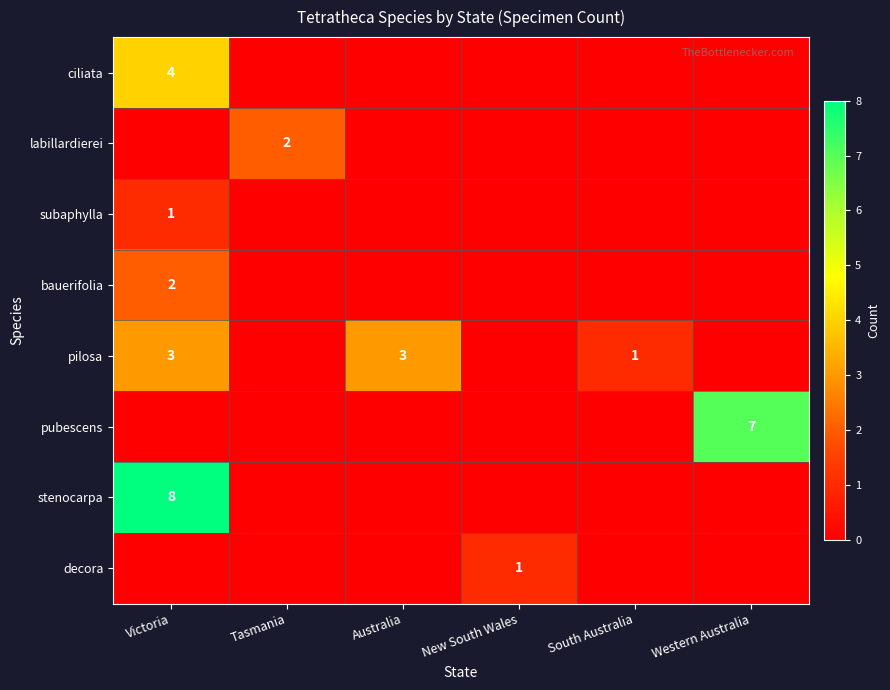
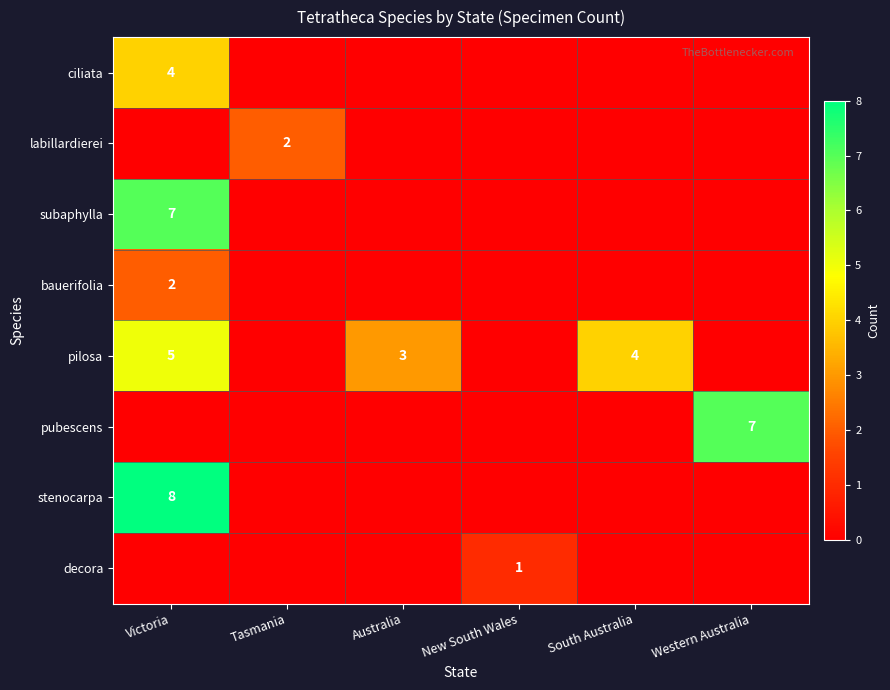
  {
    "ciliata": {
      "Victoria": 4
    },
    "labillardierei": {
      "Tasmania": 2
    },
    "subaphylla": {
-     "Victoria": 1
+     "Victoria": 7
    },
    "bauerifolia": {
      "Victoria": 2
    },
    "pilosa": {
-     "Victoria": 3,
+     "Victoria": 5,
      "Australia": 3,
-     "South Australia": 1
+     "South Australia": 4
    },
    "pubescens": {
      "Western Australia": 7
    },
    "stenocarpa": {
      "Victoria": 8
    },
    "decora": {
      "New South Wales": 1
    }
  }
